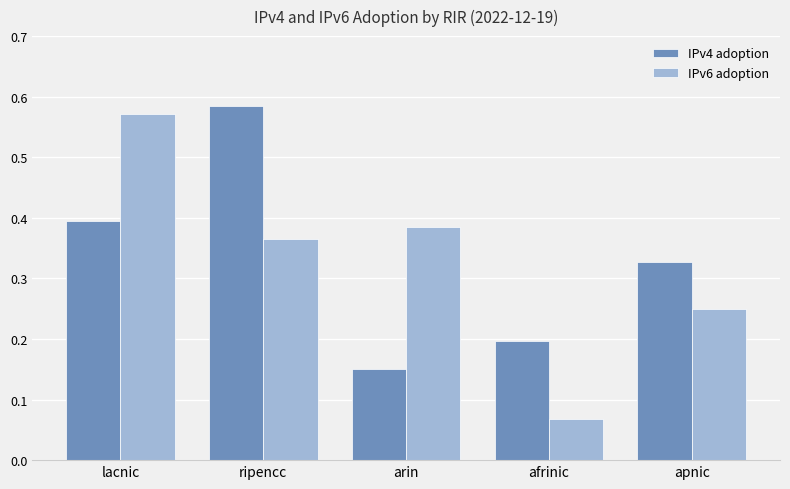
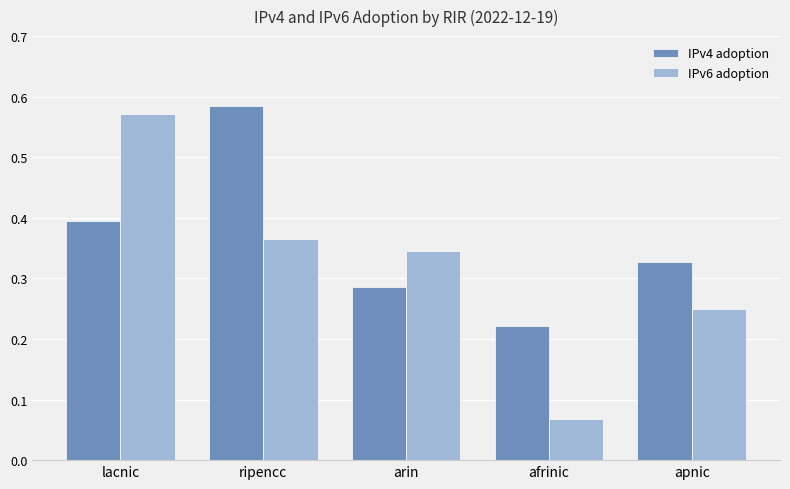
  {
    "IPv4 adoption": {
      "lacnic": 0.39,
      "ripencc": 0.58,
-     "arin": 0.15,
-     "afrinic": 0.20,
+     "arin": 0.29,
+     "afrinic": 0.22,
      "apnic": 0.33
    },
    "IPv6 adoption": {
      "lacnic": 0.57,
      "ripencc": 0.36,
-     "arin": 0.39,
+     "arin": 0.35,
      "afrinic": 0.07,
      "apnic": 0.25
    }
  }
